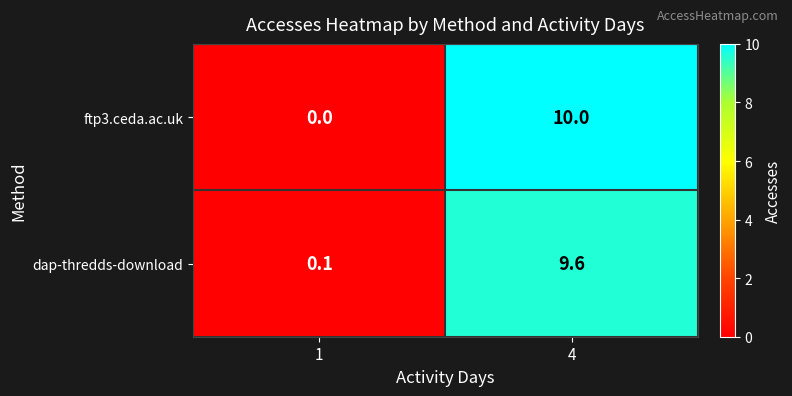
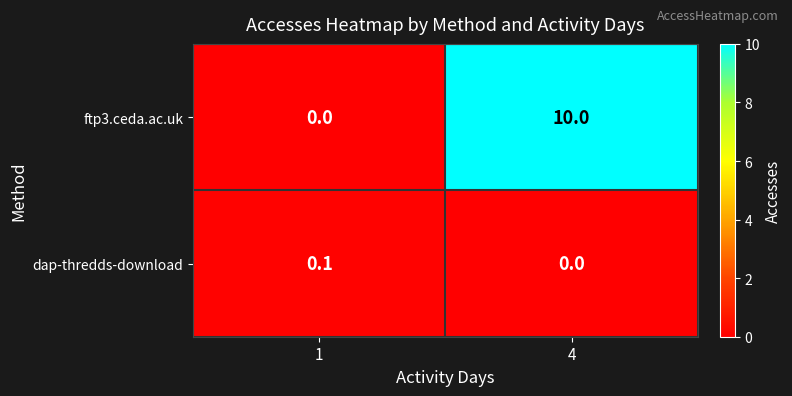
  {
    "ftp3.ceda.ac.uk": {
      "1": 0.0,
      "4": 10.0
    },
    "dap-thredds-download": {
      "1": 0.1,
-     "4": 9.6
+     "4": 0.0
    }
  }
